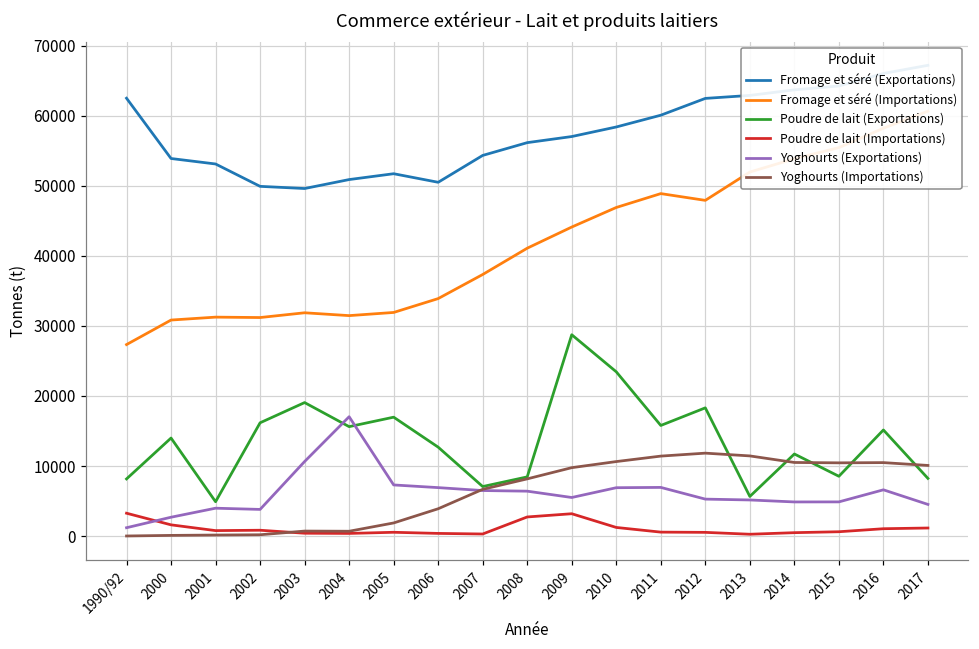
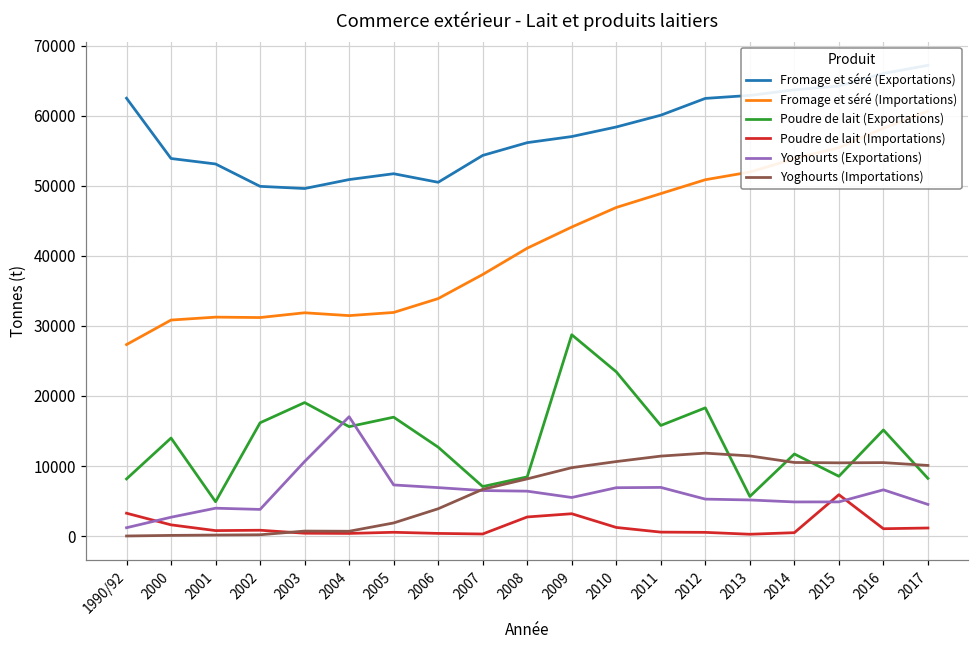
  {
    "Fromage et séré (Exportations)": {
      "1990/92": 62000,
      "2000": 54000,
      "2001": 53000,
      "2002": 50000,
      "2003": 50000,
      "2004": 51000,
      "2005": 52000,
      "2006": 50000,
      "2007": 54000,
      "2008": 56000,
      "2009": 57000,
      "2010": 58000,
      "2011": 60000,
      "2012": 62000
    },
    "Fromage et séré (Importations)": {
      "1990/92": 27000,
      "2000": 31000,
      "2001": 31000,
      "2002": 31000,
      "2003": 32000,
      "2004": 31000,
      "2005": 32000,
      "2006": 34000,
      "2007": 37000,
      "2008": 41000,
      "2009": 44000,
      "2010": 47000,
      "2011": 49000,
-     "2012": 48000
+     "2012": 51000
    },
    "Poudre de lait (Exportations)": {
      "1990/92": 8000,
      "2000": 14000,
      "2001": 5000,
      "2002": 16000,
      "2003": 19000,
      "2004": 16000,
      "2005": 17000,
      "2006": 13000,
      "2009": 29000,
      "2010": 23000,
      "2011": 16000,
      "2012": 18000,
      "2013": 6000,
      "2014": 12000,
      "2015": 9000,
      "2016": 15000,
      "2017": 8000
    },
    "Poudre de lait (Importations)": {
      "1990/92": 3000,
      "2000": 2000,
      "2001": 1000,
      "2002": 1000,
      "2005": 1000,
      "2006": 0,
      "2007": 0,
      "2008": 3000,
      "2009": 3000,
      "2010": 1000,
      "2011": 1000,
      "2012": 1000,
      "2013": 0,
      "2014": 0,
-     "2015": 1000,
+     "2015": 6000,
      "2016": 1000,
      "2017": 1000
    },
    "Yoghourts (Exportations)": {
      "1990/92": 1000,
      "2000": 3000,
      "2001": 4000,
      "2002": 4000,
      "2003": 11000,
      "2004": 17000,
      "2005": 7000,
      "2006": 7000,
      "2008": 6000,
      "2009": 6000,
      "2010": 7000,
      "2011": 7000,
      "2012": 5000,
      "2013": 5000,
      "2014": 5000,
      "2015": 5000,
      "2016": 7000,
      "2017": 5000
    },
    "Yoghourts (Importations)": {
      "1990/92": 0,
      "2000": 0,
      "2001": 0,
      "2002": 0,
      "2005": 2000,
      "2006": 4000,
      "2009": 10000,
      "2010": 11000,
      "2011": 11000,
      "2012": 12000,
      "2013": 11000,
      "2014": 11000,
      "2015": 10000,
      "2016": 10000,
      "2017": 10000
    }
  }
